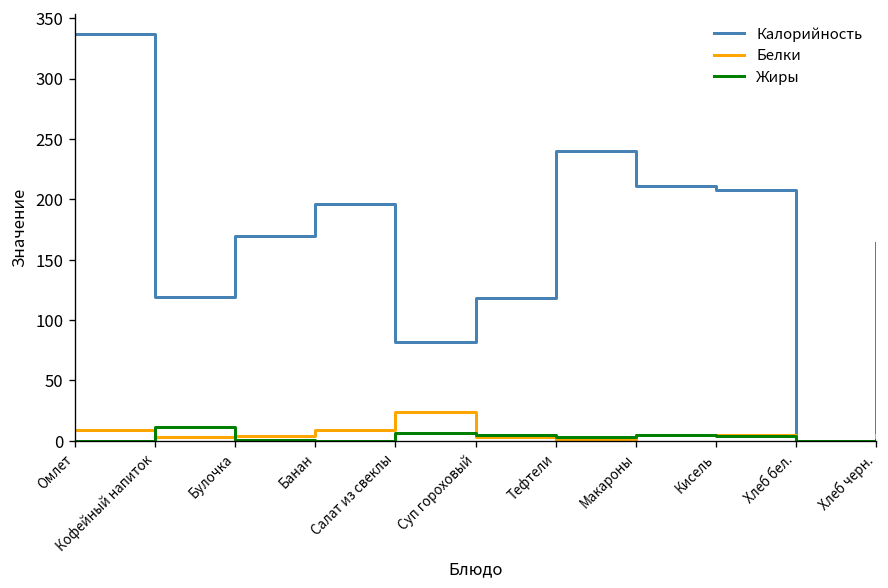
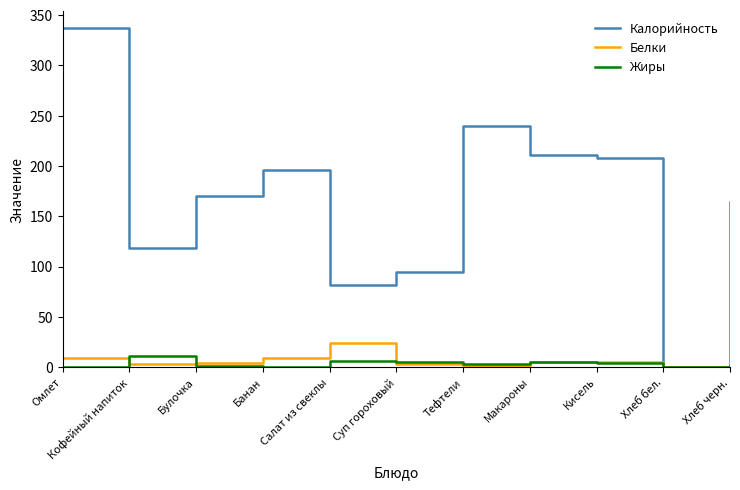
  {
    "Калорийность": {
      "Омлет": 337,
      "Кофейный напиток": 119,
      "Булочка": 170,
      "Банан": 196,
      "Салат из свеклы": 82,
-     "Суп гороховый": 118,
+     "Суп гороховый": 95,
      "Тефтели": 240,
      "Макароны": 211,
      "Кисель": 208,
      "Хлеб черн.": 164
    },
    "Белки": {
      "Омлет": 9,
      "Кофейный напиток": 3,
      "Булочка": 4,
      "Банан": 9,
      "Салат из свеклы": 24,
      "Хлеб черн.": 5
    },
    "Жиры": {
      "Омлет": 0,
      "Кофейный напиток": 11,
      "Булочка": 1,
      "Банан": 0,
      "Салат из свеклы": 6,
      "Хлеб черн.": 1
    }
  }
